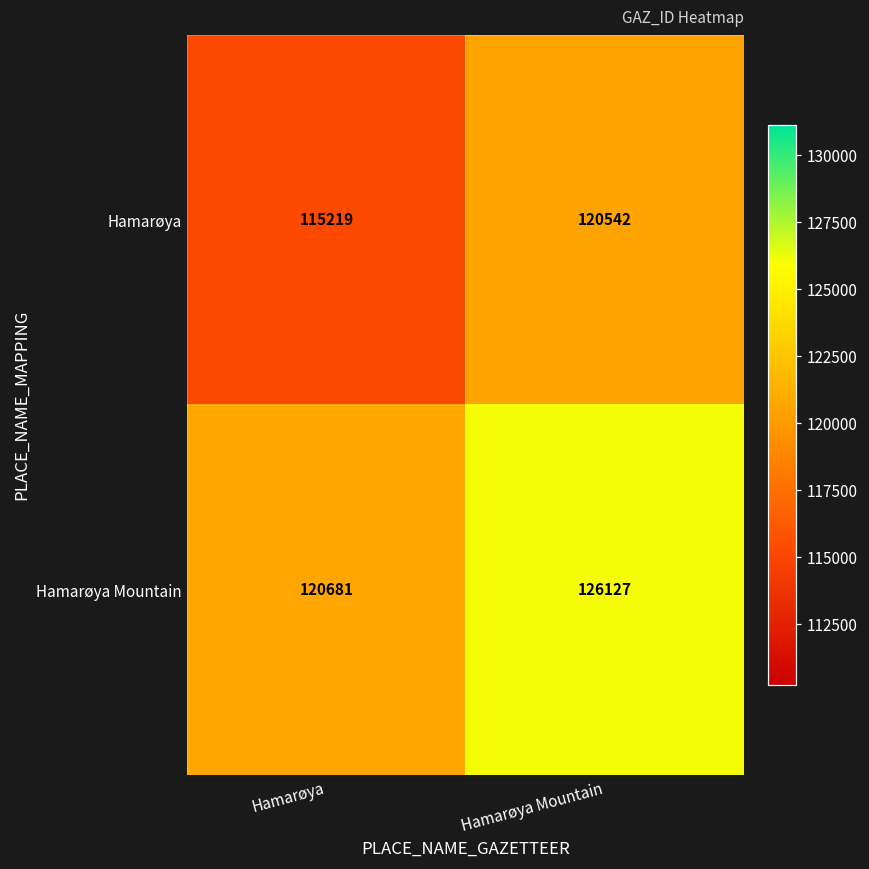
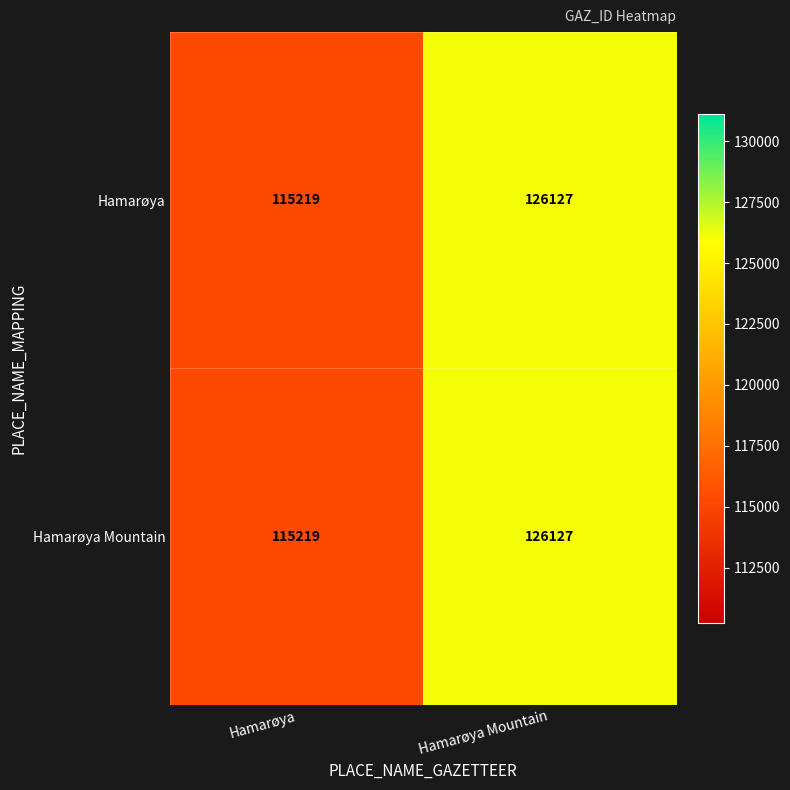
  {
    "Hamarøya": {
      "Hamarøya": 115219,
-     "Hamarøya Mountain": 120542
+     "Hamarøya Mountain": 126127
    },
    "Hamarøya Mountain": {
-     "Hamarøya": 120681,
+     "Hamarøya": 115219,
      "Hamarøya Mountain": 126127
    }
  }
